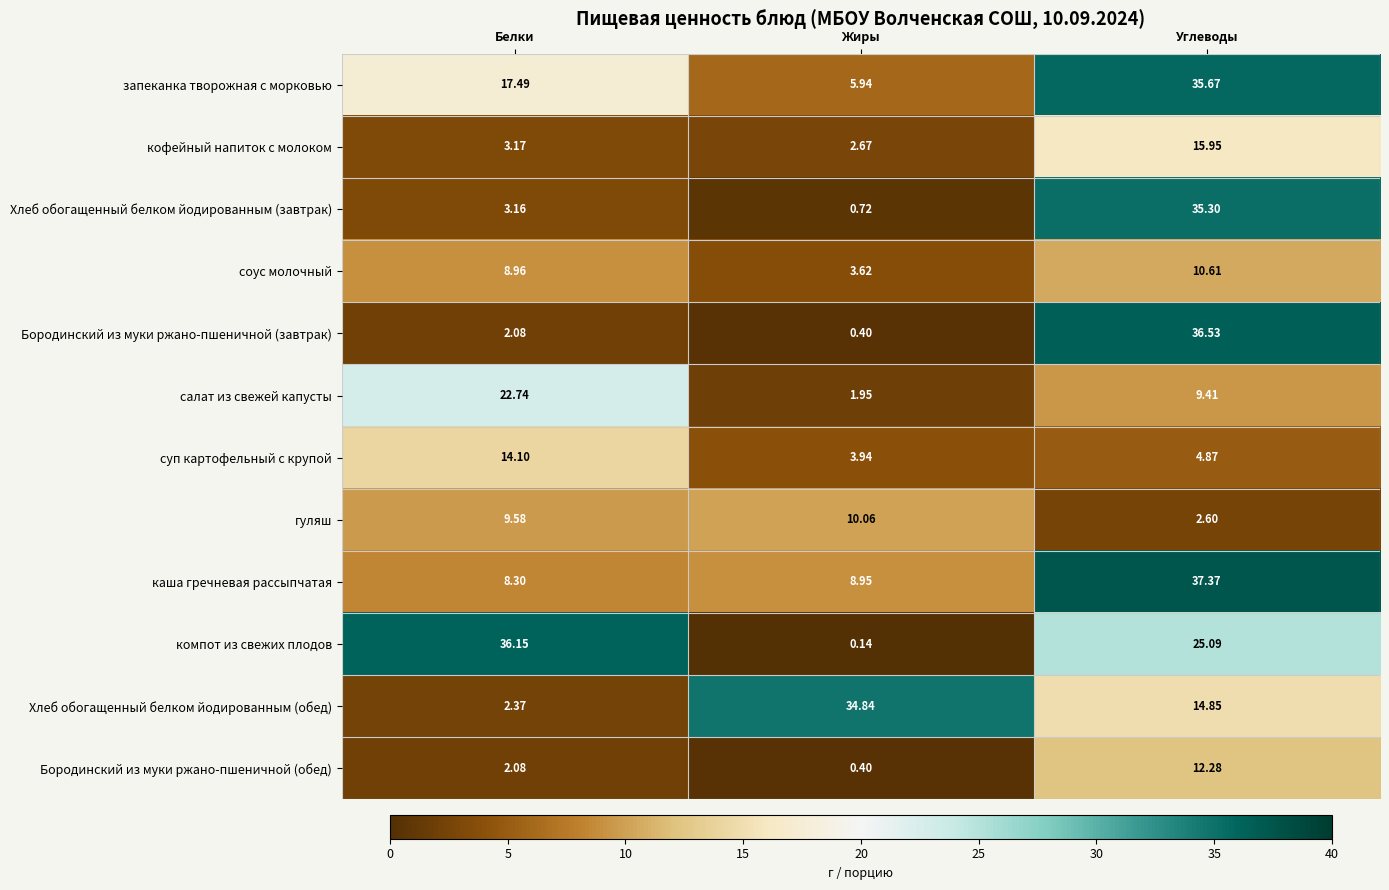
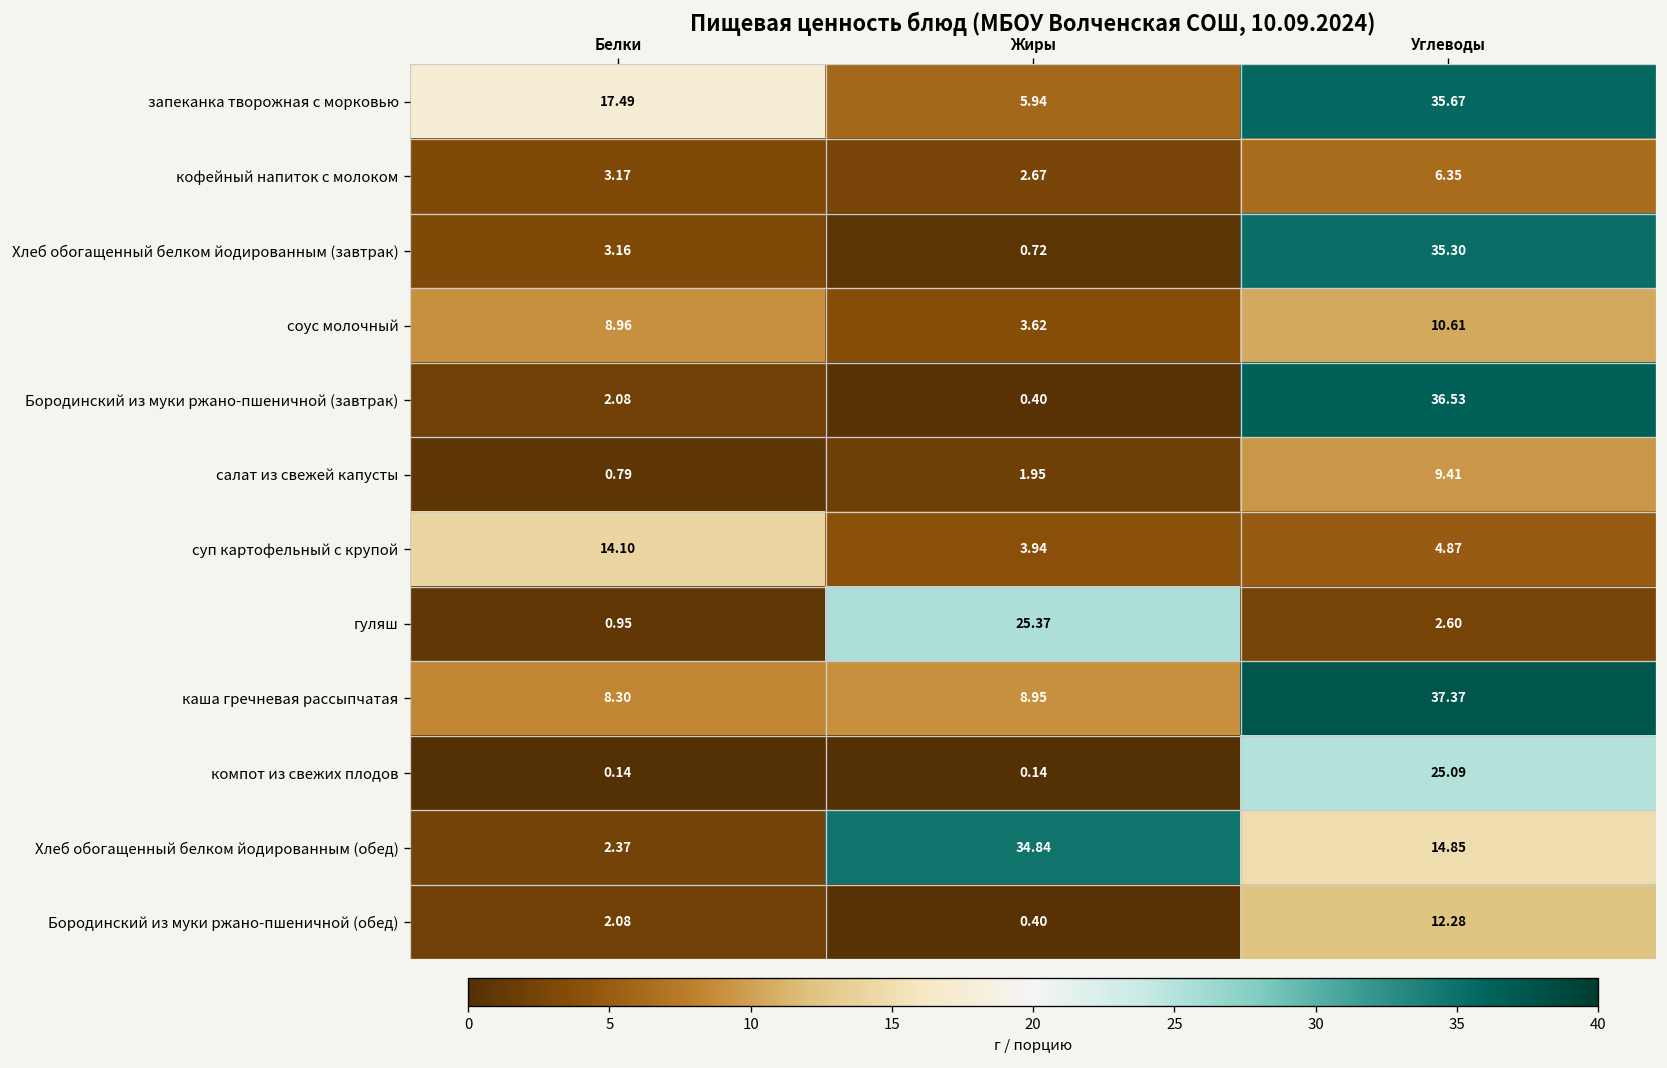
  {
    "запеканка творожная с морковью": {
      "Белки": 17.49,
      "Жиры": 5.94,
      "Углеводы": 35.67
    },
    "кофейный напиток с молоком": {
      "Белки": 3.17,
      "Жиры": 2.67,
-     "Углеводы": 15.95
+     "Углеводы": 6.35
    },
    "Хлеб обогащенный белком йодированным (завтрак)": {
      "Белки": 3.16,
      "Жиры": 0.72,
      "Углеводы": 35.30
    },
    "соус молочный": {
      "Белки": 8.96,
      "Жиры": 3.62,
      "Углеводы": 10.61
    },
    "Бородинский из муки ржано-пшеничной (завтрак)": {
      "Белки": 2.08,
      "Жиры": 0.40,
      "Углеводы": 36.53
    },
    "салат из свежей капусты": {
-     "Белки": 22.74,
+     "Белки": 0.79,
      "Жиры": 1.95,
      "Углеводы": 9.41
    },
    "суп картофельный с крупой": {
      "Белки": 14.10,
      "Жиры": 3.94,
      "Углеводы": 4.87
    },
    "гуляш": {
-     "Белки": 9.58,
-     "Жиры": 10.06,
+     "Белки": 0.95,
+     "Жиры": 25.37,
      "Углеводы": 2.60
    },
    "каша гречневая рассыпчатая": {
      "Белки": 8.30,
      "Жиры": 8.95,
      "Углеводы": 37.37
    },
    "компот из свежих плодов": {
-     "Белки": 36.15,
+     "Белки": 0.14,
      "Жиры": 0.14,
      "Углеводы": 25.09
    },
    "Хлеб обогащенный белком йодированным (обед)": {
      "Белки": 2.37,
      "Жиры": 34.84,
      "Углеводы": 14.85
    },
    "Бородинский из муки ржано-пшеничной (обед)": {
      "Белки": 2.08,
      "Жиры": 0.40,
      "Углеводы": 12.28
    }
  }
